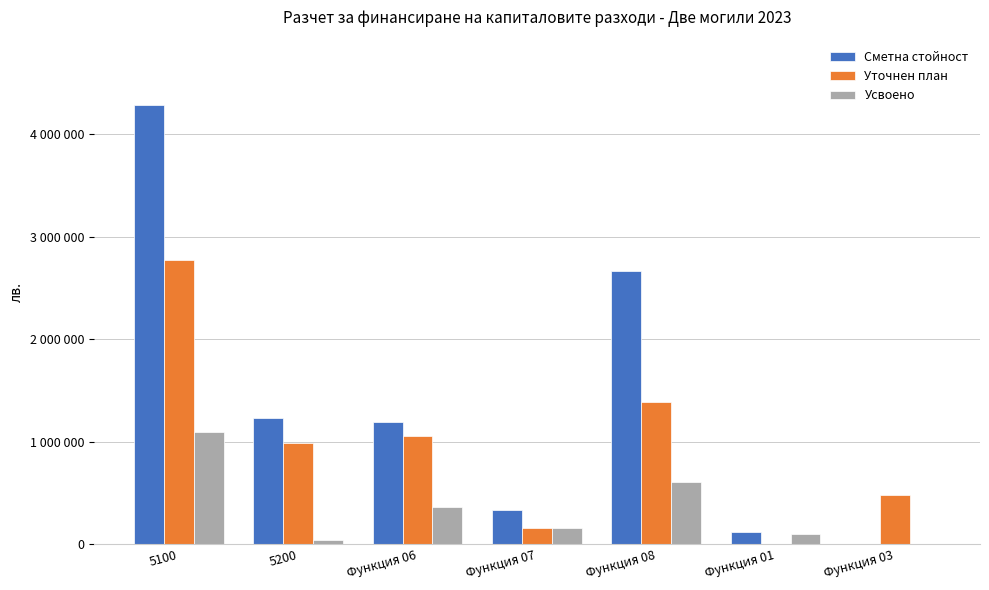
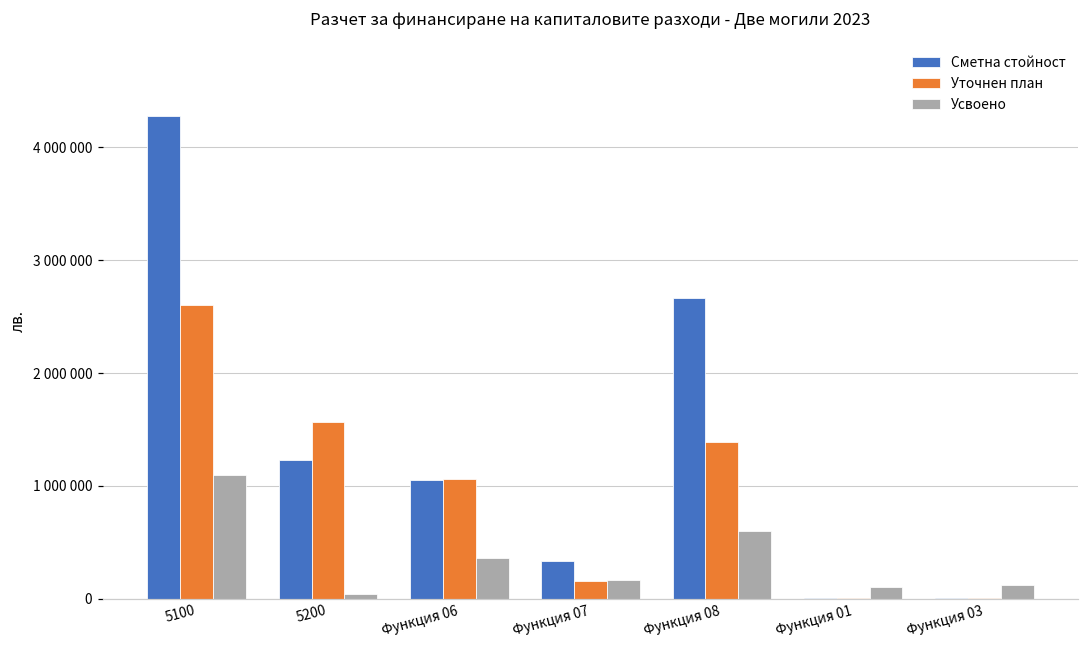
  {
    "Сметна стойност": {
      "5100": 4280000,
      "5200": 1230000,
-     "Функция 06": 1190000,
+     "Функция 06": 1050000,
      "Функция 07": 330000,
      "Функция 08": 2660000,
-     "Функция 01": 120000
+     "Функция 01": 0
    },
    "Уточнен план": {
-     "5100": 2770000,
-     "5200": 990000,
+     "5100": 2600000,
+     "5200": 1560000,
      "Функция 06": 1060000,
      "Функция 07": 150000,
      "Функция 08": 1390000,
-     "Функция 03": 480000
+     "Функция 03": 0
    },
    "Усвоено": {
      "5100": 1090000,
      "5200": 40000,
      "Функция 06": 360000,
      "Функция 07": 160000,
      "Функция 08": 600000,
      "Функция 01": 100000,
-     "Функция 03": 0
+     "Функция 03": 120000
    }
  }
